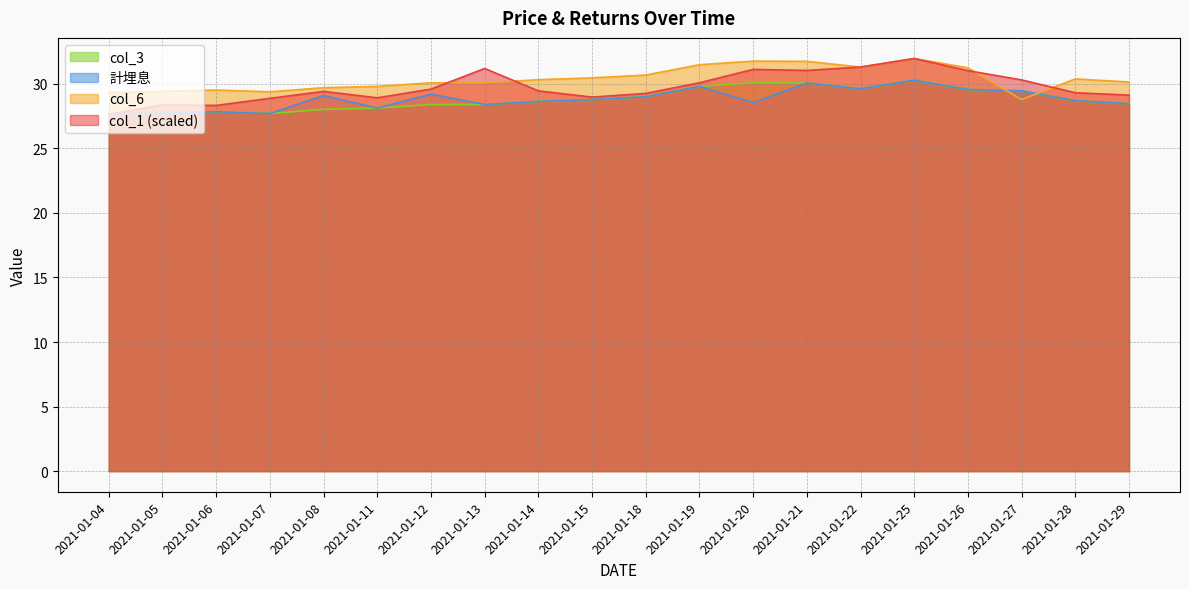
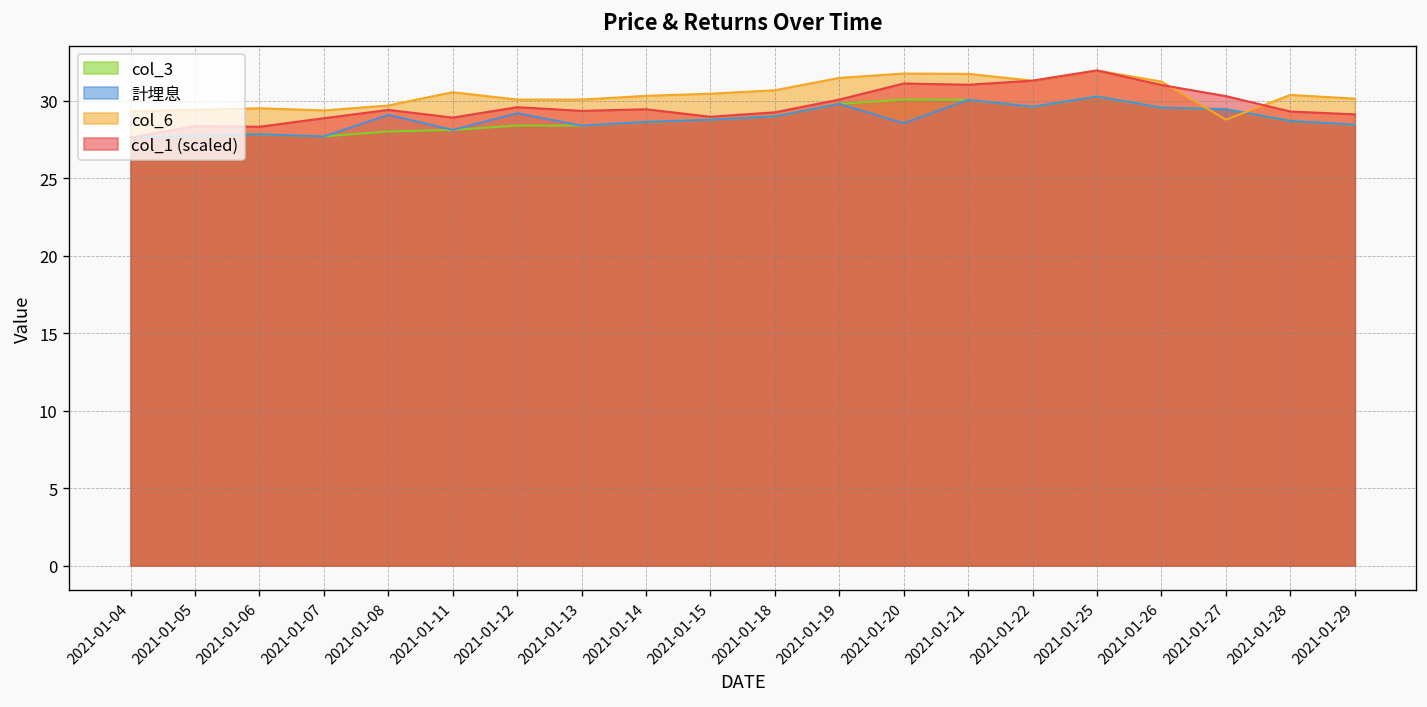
  {
    "col_3": {
      "2021-01-08": 28.0,
      "2021-01-12": 28.4,
      "2021-01-20": 30.1
    },
    "計埋息": {
      "2021-01-08": 29.1,
      "2021-01-12": 29.2,
      "2021-01-20": 28.6
    },
    "col_6": {
      "2021-01-06": 29.5,
      "2021-01-07": 29.4,
      "2021-01-08": 29.7,
-     "2021-01-11": 29.8,
+     "2021-01-11": 30.6,
      "2021-01-12": 30.1,
      "2021-01-13": 30.1,
      "2021-01-14": 30.3,
      "2021-01-15": 30.5,
      "2021-01-18": 30.7,
      "2021-01-19": 31.5,
      "2021-01-20": 31.8,
      "2021-01-21": 31.7,
      "2021-01-26": 31.2,
      "2021-01-27": 28.8,
      "2021-01-28": 30.4,
      "2021-01-29": 30.1
    },
    "col_1 (scaled)": {
      "2021-01-06": 28.3,
      "2021-01-07": 28.9,
      "2021-01-08": 29.4,
      "2021-01-11": 28.9,
      "2021-01-12": 29.6,
-     "2021-01-13": 31.2,
+     "2021-01-13": 29.4,
      "2021-01-14": 29.5,
      "2021-01-18": 29.3,
      "2021-01-19": 30.1,
      "2021-01-20": 31.1,
      "2021-01-21": 31.0,
      "2021-01-26": 31.0,
      "2021-01-27": 30.3,
      "2021-01-28": 29.3,
      "2021-01-29": 29.1
    }
  }
